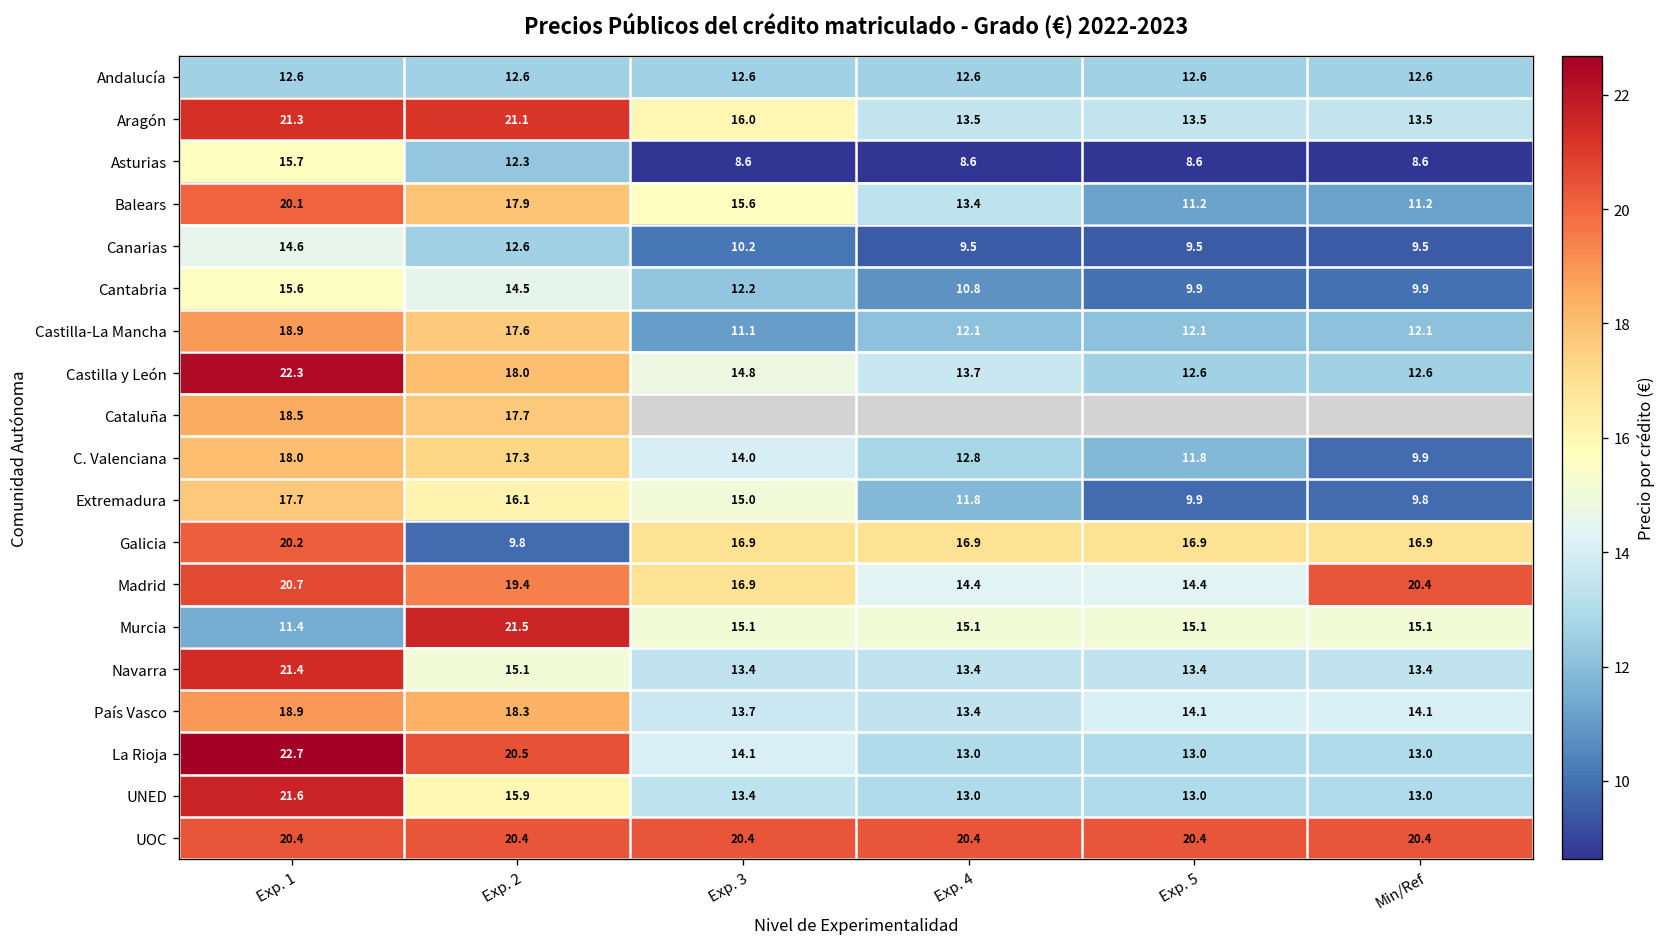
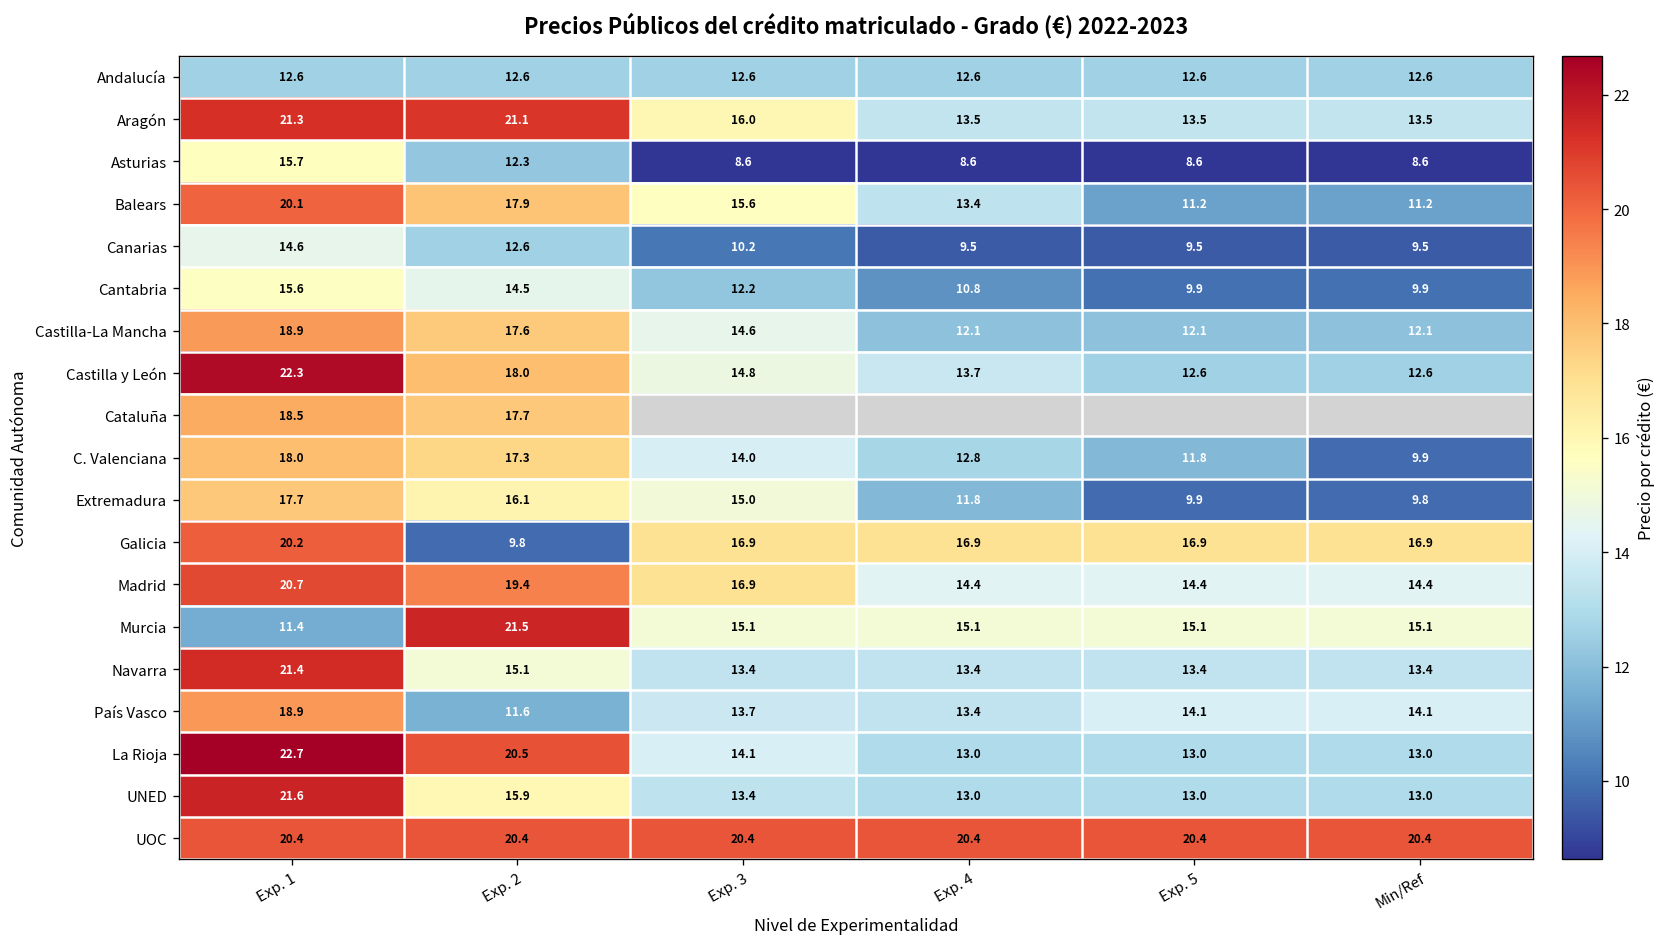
  {
    "Andalucía": {
      "Exp. 1": 12.6,
      "Exp. 2": 12.6,
      "Exp. 3": 12.6,
      "Exp. 4": 12.6,
      "Exp. 5": 12.6,
      "Min/Ref": 12.6
    },
    "Aragón": {
      "Exp. 1": 21.3,
      "Exp. 2": 21.1,
      "Exp. 3": 16.0,
      "Exp. 4": 13.5,
      "Exp. 5": 13.5,
      "Min/Ref": 13.5
    },
    "Asturias": {
      "Exp. 1": 15.7,
      "Exp. 2": 12.3,
      "Exp. 3": 8.6,
      "Exp. 4": 8.6,
      "Exp. 5": 8.6,
      "Min/Ref": 8.6
    },
    "Balears": {
      "Exp. 1": 20.1,
      "Exp. 2": 17.9,
      "Exp. 3": 15.6,
      "Exp. 4": 13.4,
      "Exp. 5": 11.2,
      "Min/Ref": 11.2
    },
    "Canarias": {
      "Exp. 1": 14.6,
      "Exp. 2": 12.6,
      "Exp. 3": 10.2,
      "Exp. 4": 9.5,
      "Exp. 5": 9.5,
      "Min/Ref": 9.5
    },
    "Cantabria": {
      "Exp. 1": 15.6,
      "Exp. 2": 14.5,
      "Exp. 3": 12.2,
      "Exp. 4": 10.8,
      "Exp. 5": 9.9,
      "Min/Ref": 9.9
    },
    "Castilla-La Mancha": {
      "Exp. 1": 18.9,
      "Exp. 2": 17.6,
-     "Exp. 3": 11.1,
+     "Exp. 3": 14.6,
      "Exp. 4": 12.1,
      "Exp. 5": 12.1,
      "Min/Ref": 12.1
    },
    "Castilla y León": {
      "Exp. 1": 22.3,
      "Exp. 2": 18.0,
      "Exp. 3": 14.8,
      "Exp. 4": 13.7,
      "Exp. 5": 12.6,
      "Min/Ref": 12.6
    },
    "Cataluña": {
      "Exp. 1": 18.5,
      "Exp. 2": 17.7
    },
    "C. Valenciana": {
      "Exp. 1": 18.0,
      "Exp. 2": 17.3,
      "Exp. 3": 14.0,
      "Exp. 4": 12.8,
      "Exp. 5": 11.8,
      "Min/Ref": 9.9
    },
    "Extremadura": {
      "Exp. 1": 17.7,
      "Exp. 2": 16.1,
      "Exp. 3": 15.0,
      "Exp. 4": 11.8,
      "Exp. 5": 9.9,
      "Min/Ref": 9.8
    },
    "Galicia": {
      "Exp. 1": 20.2,
      "Exp. 2": 9.8,
      "Exp. 3": 16.9,
      "Exp. 4": 16.9,
      "Exp. 5": 16.9,
      "Min/Ref": 16.9
    },
    "Madrid": {
      "Exp. 1": 20.7,
      "Exp. 2": 19.4,
      "Exp. 3": 16.9,
      "Exp. 4": 14.4,
      "Exp. 5": 14.4,
-     "Min/Ref": 20.4
+     "Min/Ref": 14.4
    },
    "Murcia": {
      "Exp. 1": 11.4,
      "Exp. 2": 21.5,
      "Exp. 3": 15.1,
      "Exp. 4": 15.1,
      "Exp. 5": 15.1,
      "Min/Ref": 15.1
    },
    "Navarra": {
      "Exp. 1": 21.4,
      "Exp. 2": 15.1,
      "Exp. 3": 13.4,
      "Exp. 4": 13.4,
      "Exp. 5": 13.4,
      "Min/Ref": 13.4
    },
    "País Vasco": {
      "Exp. 1": 18.9,
-     "Exp. 2": 18.3,
+     "Exp. 2": 11.6,
      "Exp. 3": 13.7,
      "Exp. 4": 13.4,
      "Exp. 5": 14.1,
      "Min/Ref": 14.1
    },
    "La Rioja": {
      "Exp. 1": 22.7,
      "Exp. 2": 20.5,
      "Exp. 3": 14.1,
      "Exp. 4": 13.0,
      "Exp. 5": 13.0,
      "Min/Ref": 13.0
    },
    "UNED": {
      "Exp. 1": 21.6,
      "Exp. 2": 15.9,
      "Exp. 3": 13.4,
      "Exp. 4": 13.0,
      "Exp. 5": 13.0,
      "Min/Ref": 13.0
    },
    "UOC": {
      "Exp. 1": 20.4,
      "Exp. 2": 20.4,
      "Exp. 3": 20.4,
      "Exp. 4": 20.4,
      "Exp. 5": 20.4,
      "Min/Ref": 20.4
    }
  }
